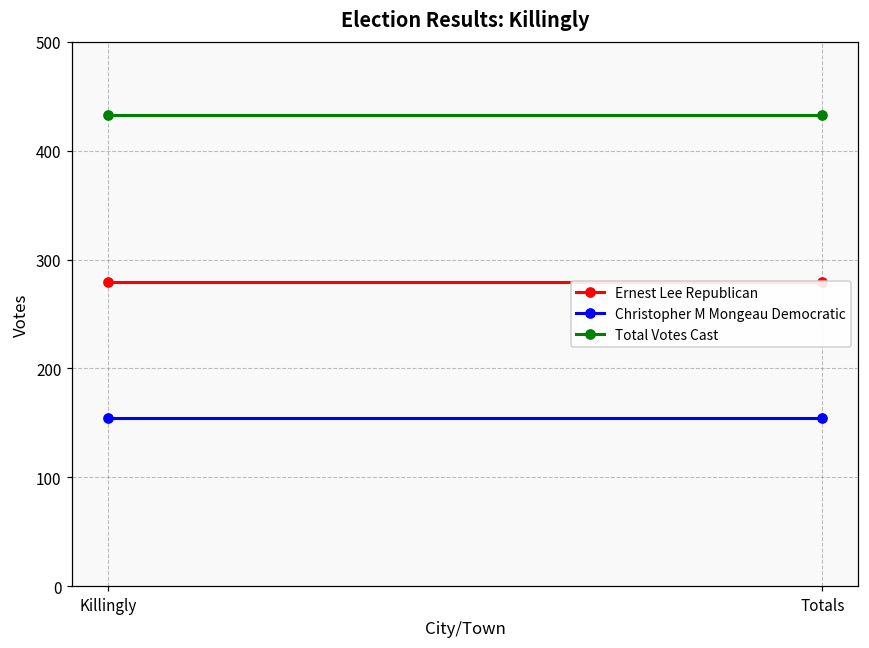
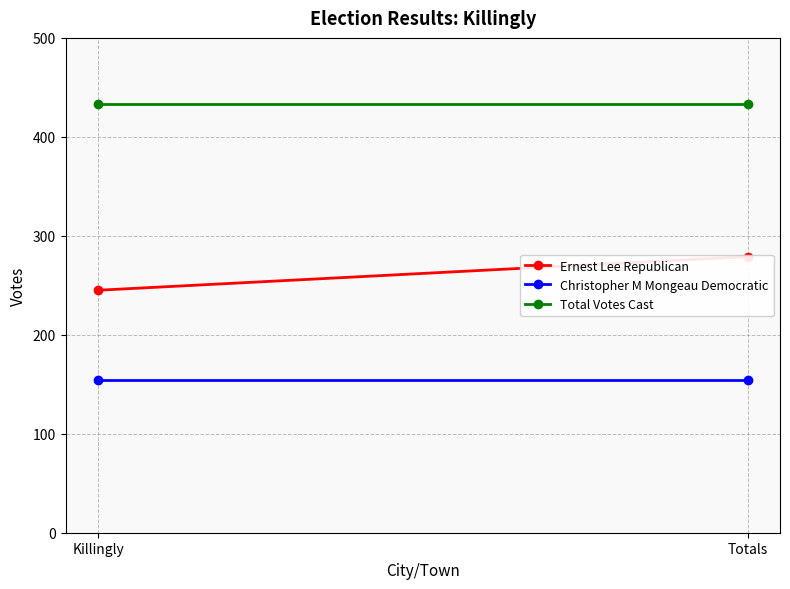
  {
    "Ernest Lee Republican": {
-     "Killingly": 280
+     "Killingly": 250
    },
    "Christopher M Mongeau Democratic": {
      "Killingly": 150,
      "Totals": 150
    },
    "Total Votes Cast": {
      "Killingly": 430,
      "Totals": 430
    }
  }
